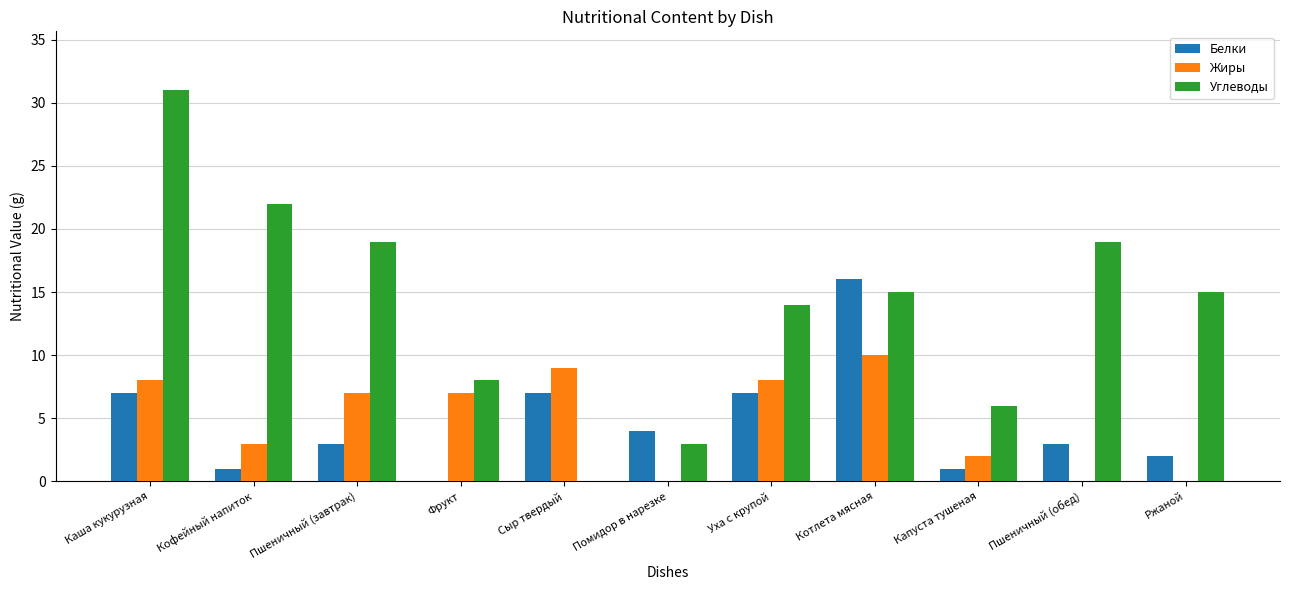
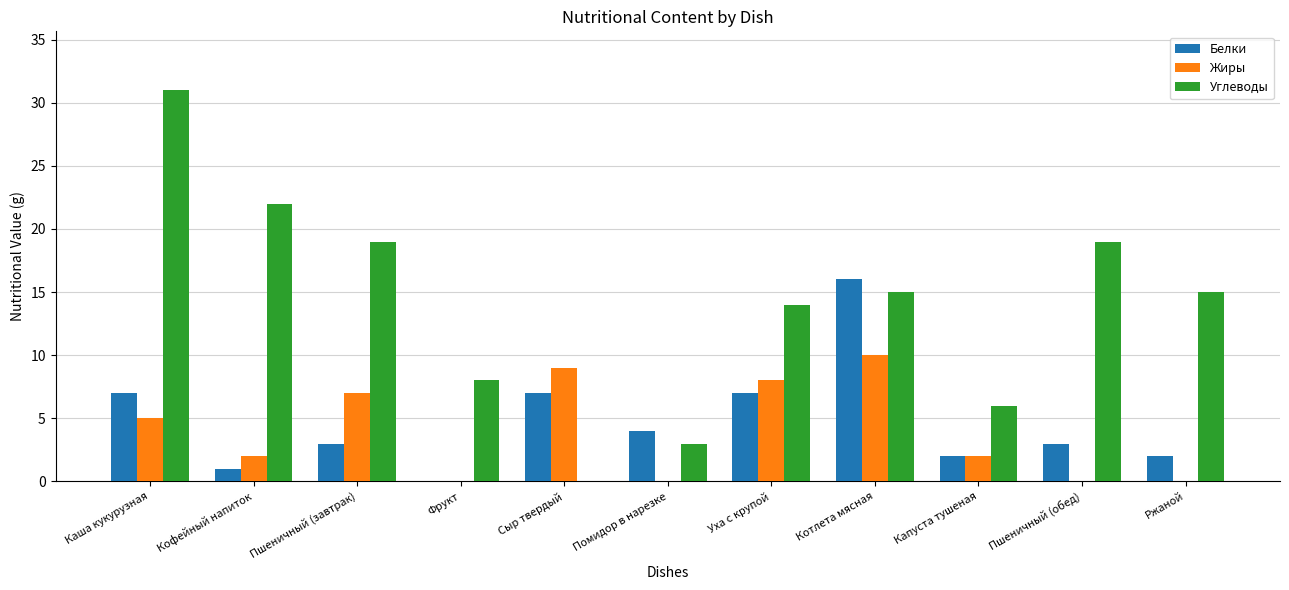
  {
    "Белки": {
      "Каша кукурузная": 7,
      "Кофейный напиток": 1,
      "Пшеничный (завтрак)": 3,
      "Фрукт": 0,
      "Сыр твердый": 7,
      "Помидор в нарезке": 4,
      "Уха с крупой": 7,
      "Котлета мясная": 16,
-     "Капуста тушеная": 1,
+     "Капуста тушеная": 2,
      "Пшеничный (обед)": 3,
      "Ржаной": 2
    },
    "Жиры": {
-     "Каша кукурузная": 8,
-     "Кофейный напиток": 3,
+     "Каша кукурузная": 5,
+     "Кофейный напиток": 2,
      "Пшеничный (завтрак)": 7,
-     "Фрукт": 7,
+     "Фрукт": 0,
      "Сыр твердый": 9,
      "Помидор в нарезке": 0,
      "Уха с крупой": 8,
      "Котлета мясная": 10,
      "Капуста тушеная": 2,
      "Пшеничный (обед)": 0,
      "Ржаной": 0
    },
    "Углеводы": {
      "Каша кукурузная": 31,
      "Кофейный напиток": 22,
      "Пшеничный (завтрак)": 19,
      "Фрукт": 8,
      "Сыр твердый": 0,
      "Помидор в нарезке": 3,
      "Уха с крупой": 14,
      "Котлета мясная": 15,
      "Капуста тушеная": 6,
      "Пшеничный (обед)": 19,
      "Ржаной": 15
    }
  }
